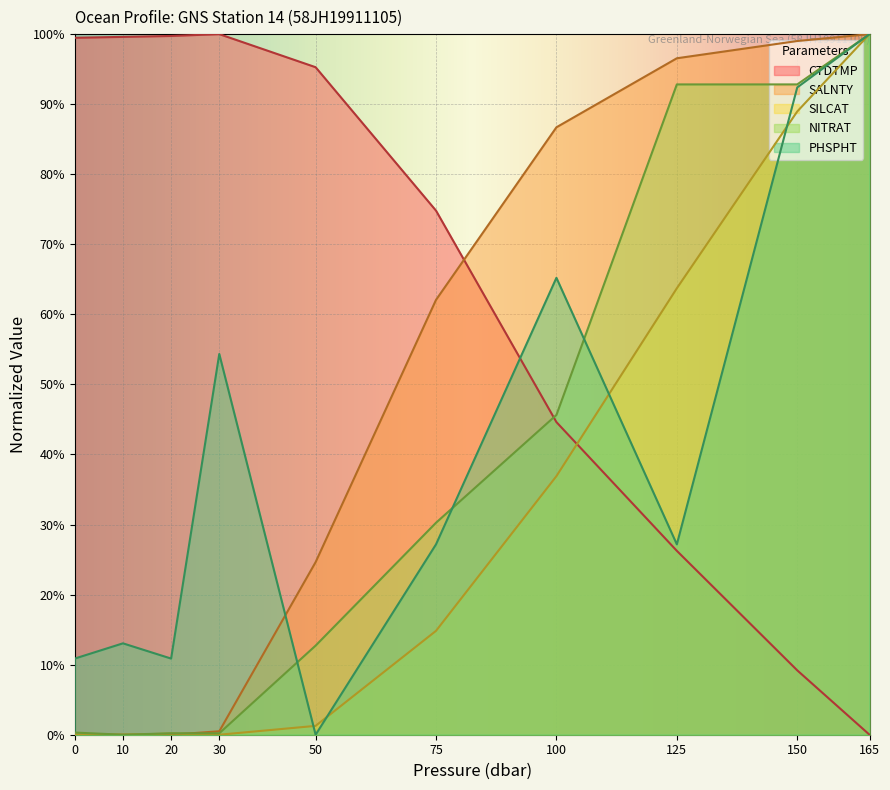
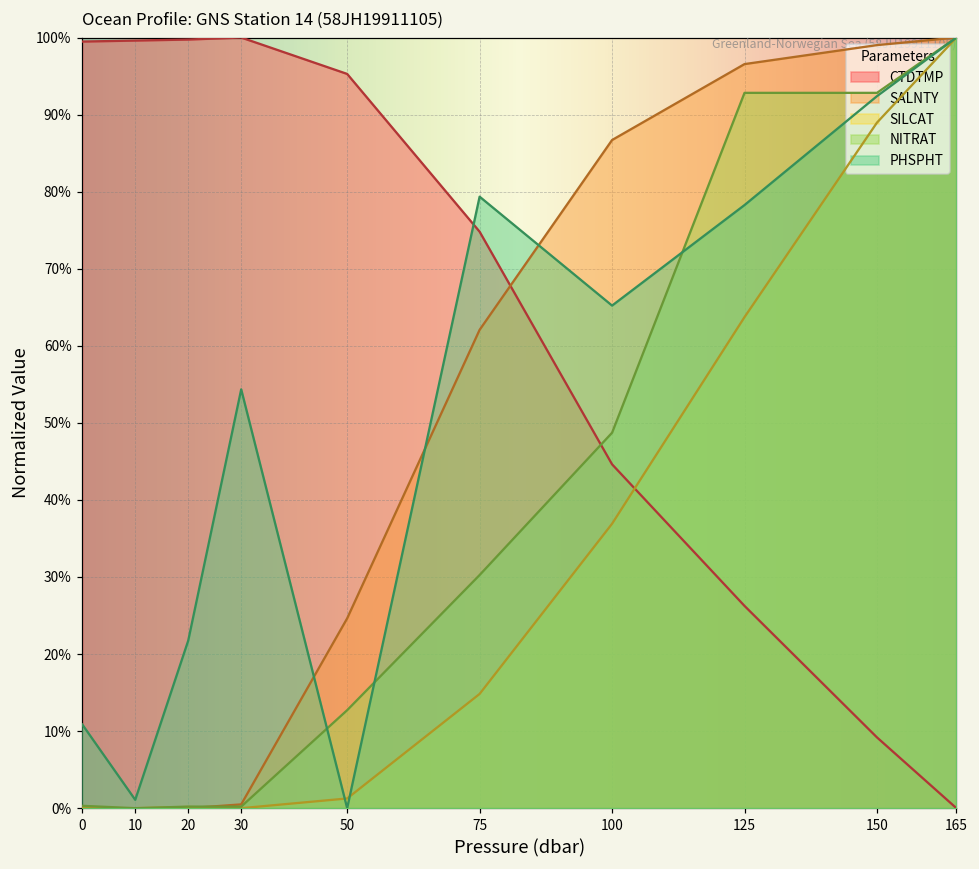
  {
    "NITRAT": {
      "50": "13%",
      "75": "30%",
-     "100": "46%",
+     "100": "49%",
      "125": "93%"
    },
    "PHSPHT": {
      "0": "11%",
-     "10": "13%",
-     "20": "11%",
+     "10": "1%",
+     "20": "22%",
      "30": "54%",
      "50": "0%",
-     "75": "27%",
+     "75": "79%",
      "100": "65%",
-     "125": "27%"
+     "125": "78%"
    }
  }
